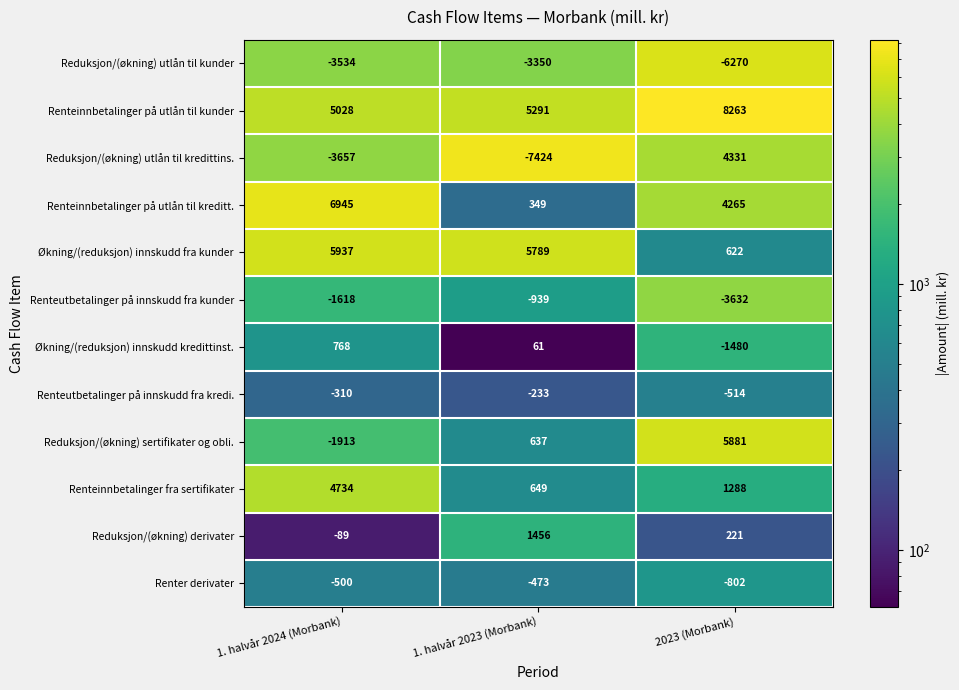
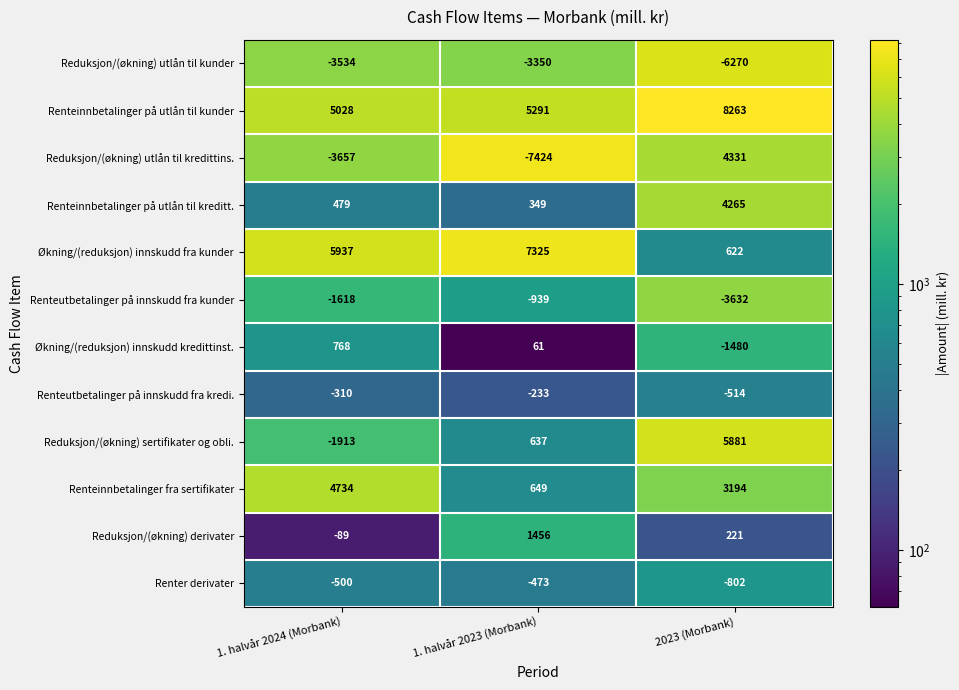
  {
    "Reduksjon/(økning) utlån til kunder": {
      "1. halvår 2024 (Morbank)": -3534,
      "1. halvår 2023 (Morbank)": -3350,
      "2023 (Morbank)": -6270
    },
    "Renteinnbetalinger på utlån til kunder": {
      "1. halvår 2024 (Morbank)": 5028,
      "1. halvår 2023 (Morbank)": 5291,
      "2023 (Morbank)": 8263
    },
    "Reduksjon/(økning) utlån til kredittins.": {
      "1. halvår 2024 (Morbank)": -3657,
      "1. halvår 2023 (Morbank)": -7424,
      "2023 (Morbank)": 4331
    },
    "Renteinnbetalinger på utlån til kreditt.": {
-     "1. halvår 2024 (Morbank)": 6945,
+     "1. halvår 2024 (Morbank)": 479,
      "1. halvår 2023 (Morbank)": 349,
      "2023 (Morbank)": 4265
    },
    "Økning/(reduksjon) innskudd fra kunder": {
      "1. halvår 2024 (Morbank)": 5937,
-     "1. halvår 2023 (Morbank)": 5789,
+     "1. halvår 2023 (Morbank)": 7325,
      "2023 (Morbank)": 622
    },
    "Renteutbetalinger på innskudd fra kunder": {
      "1. halvår 2024 (Morbank)": -1618,
      "1. halvår 2023 (Morbank)": -939,
      "2023 (Morbank)": -3632
    },
    "Økning/(reduksjon) innskudd kredittinst.": {
      "1. halvår 2024 (Morbank)": 768,
      "1. halvår 2023 (Morbank)": 61,
      "2023 (Morbank)": -1480
    },
    "Renteutbetalinger på innskudd fra kredi.": {
      "1. halvår 2024 (Morbank)": -310,
      "1. halvår 2023 (Morbank)": -233,
      "2023 (Morbank)": -514
    },
    "Reduksjon/(økning) sertifikater og obli.": {
      "1. halvår 2024 (Morbank)": -1913,
      "1. halvår 2023 (Morbank)": 637,
      "2023 (Morbank)": 5881
    },
    "Renteinnbetalinger fra sertifikater": {
      "1. halvår 2024 (Morbank)": 4734,
      "1. halvår 2023 (Morbank)": 649,
-     "2023 (Morbank)": 1288
+     "2023 (Morbank)": 3194
    },
    "Reduksjon/(økning) derivater": {
      "1. halvår 2024 (Morbank)": -89,
      "1. halvår 2023 (Morbank)": 1456,
      "2023 (Morbank)": 221
    },
    "Renter derivater": {
      "1. halvår 2024 (Morbank)": -500,
      "1. halvår 2023 (Morbank)": -473,
      "2023 (Morbank)": -802
    }
  }
